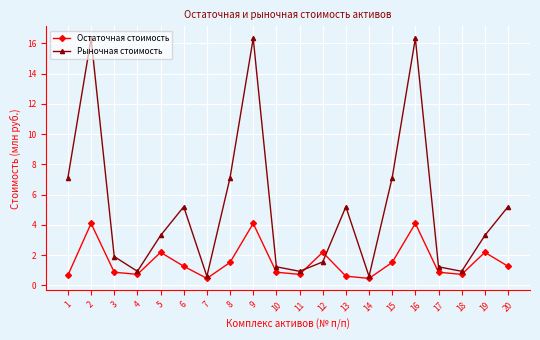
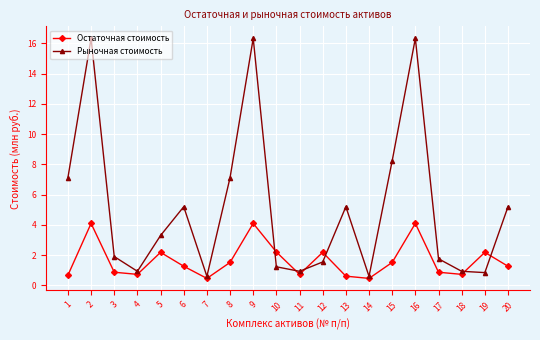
  {
    "Остаточная стоимость": {
      "1": 0.7,
      "2": 4.1,
      "3": 0.9,
      "4": 0.7,
      "5": 2.2,
      "6": 1.3,
      "8": 1.5,
      "9": 4.1,
-     "10": 0.9,
+     "10": 2.2,
      "11": 0.7,
      "12": 2.2,
      "13": 0.6,
      "15": 1.5,
      "16": 4.1,
      "17": 0.9,
      "18": 0.7,
      "19": 2.2,
      "20": 1.3
    },
    "Рыночная стоимость": {
      "1": 7.1,
      "3": 1.9,
      "4": 0.9,
      "5": 3.3,
      "6": 5.2,
      "8": 7.1,
      "9": 16.3,
      "10": 1.2,
      "11": 0.9,
      "12": 1.6,
      "13": 5.2,
-     "15": 7.1,
+     "15": 8.2,
      "16": 16.3,
-     "17": 1.2,
+     "17": 1.8,
      "18": 0.9,
-     "19": 3.3,
+     "19": 0.8,
      "20": 5.2
    }
  }
